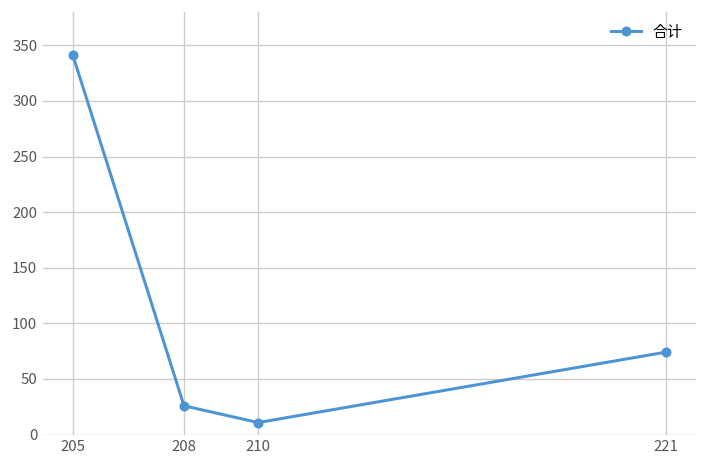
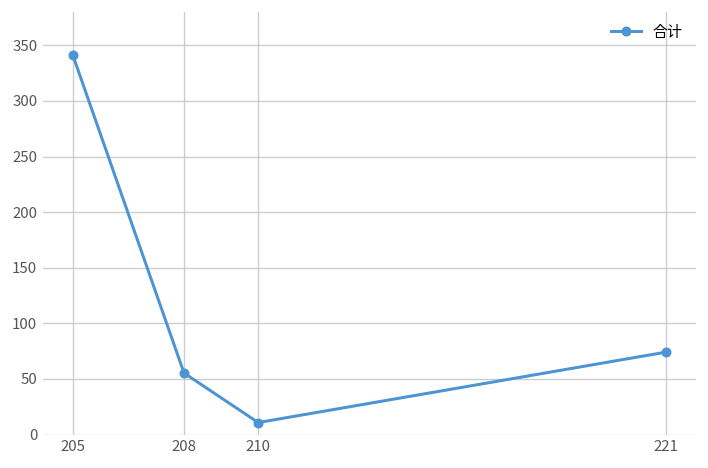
  {
    "205": 340,
-   "208": 30,
+   "208": 60,
    "210": 10,
    "221": 70
  }
